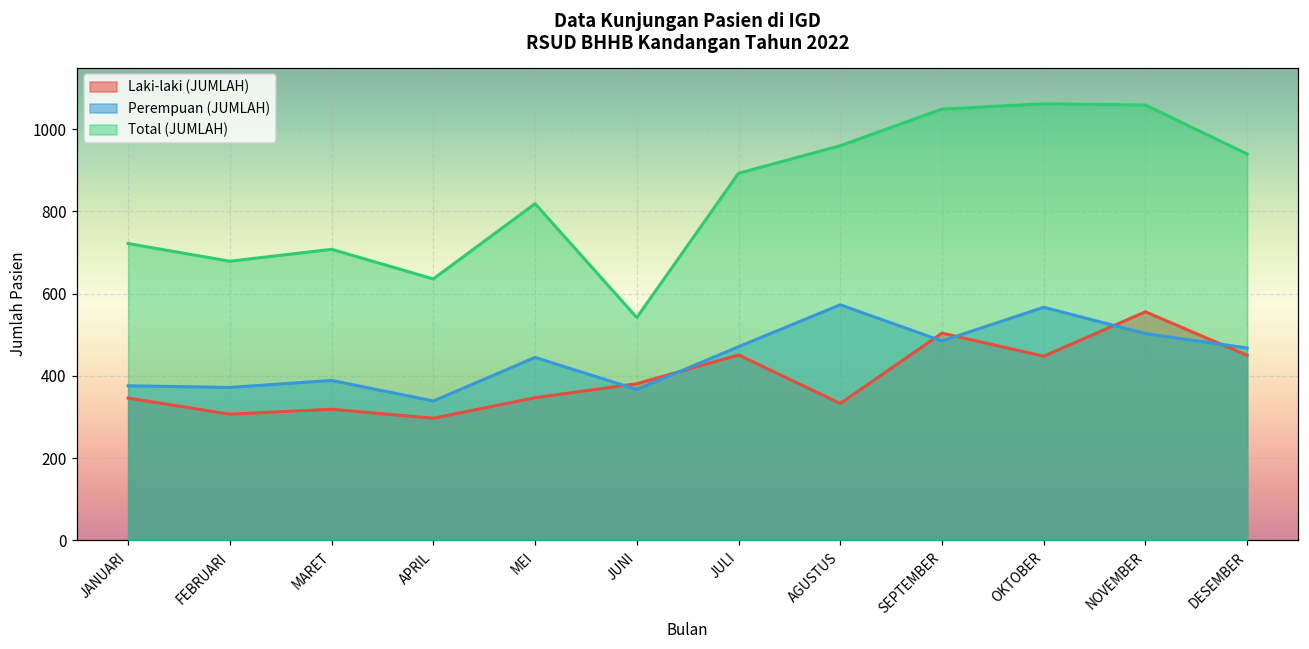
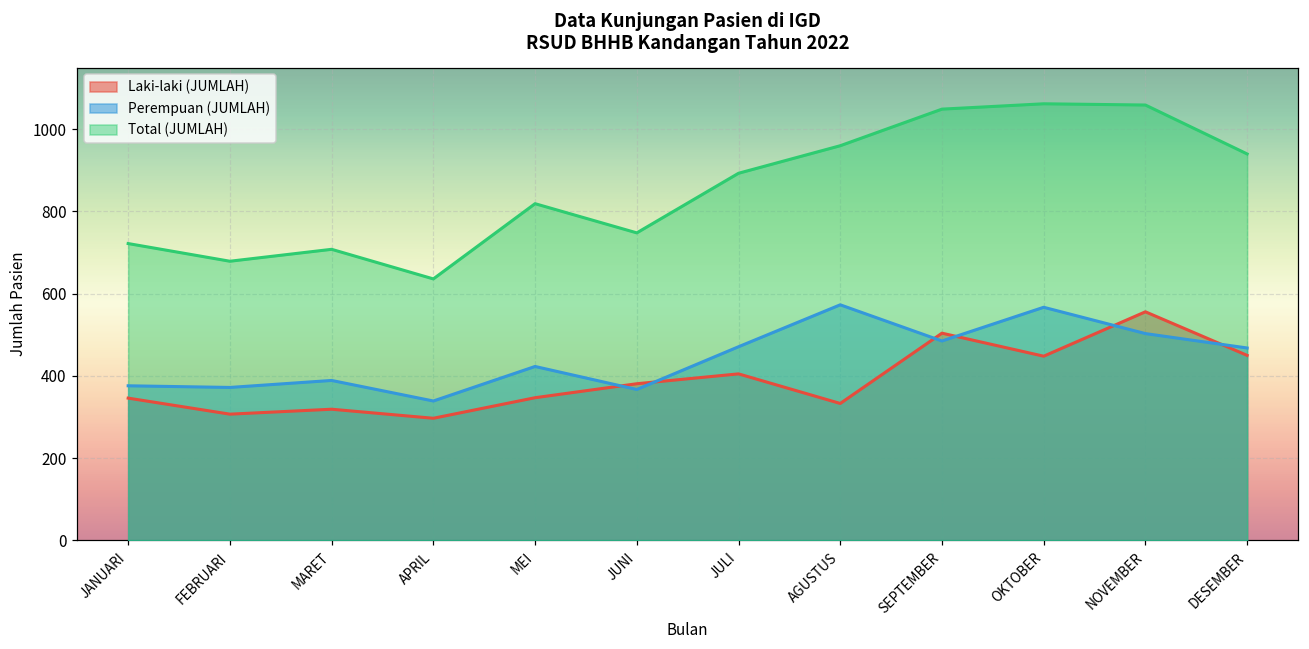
  {
    "Laki-laki (JUMLAH)": {
      "JANUARI": 350,
      "FEBRUARI": 310,
      "MARET": 320,
      "APRIL": 300,
      "MEI": 350,
      "JUNI": 380,
-     "JULI": 450,
+     "JULI": 410,
      "AGUSTUS": 330,
      "SEPTEMBER": 500,
      "OKTOBER": 450,
      "NOVEMBER": 560,
      "DESEMBER": 450
    },
    "Perempuan (JUMLAH)": {
      "JANUARI": 380,
      "FEBRUARI": 370,
      "MARET": 390,
      "APRIL": 340,
-     "MEI": 450,
+     "MEI": 420,
      "JUNI": 370,
      "JULI": 470,
      "AGUSTUS": 570,
      "SEPTEMBER": 490,
      "OKTOBER": 570,
      "NOVEMBER": 500,
      "DESEMBER": 470
    },
    "Total (JUMLAH)": {
      "JANUARI": 720,
      "FEBRUARI": 680,
      "MARET": 710,
      "APRIL": 640,
      "MEI": 820,
-     "JUNI": 540,
+     "JUNI": 750,
      "JULI": 890,
      "AGUSTUS": 960,
      "SEPTEMBER": 1050,
      "OKTOBER": 1060,
      "NOVEMBER": 1060,
      "DESEMBER": 940
    }
  }
